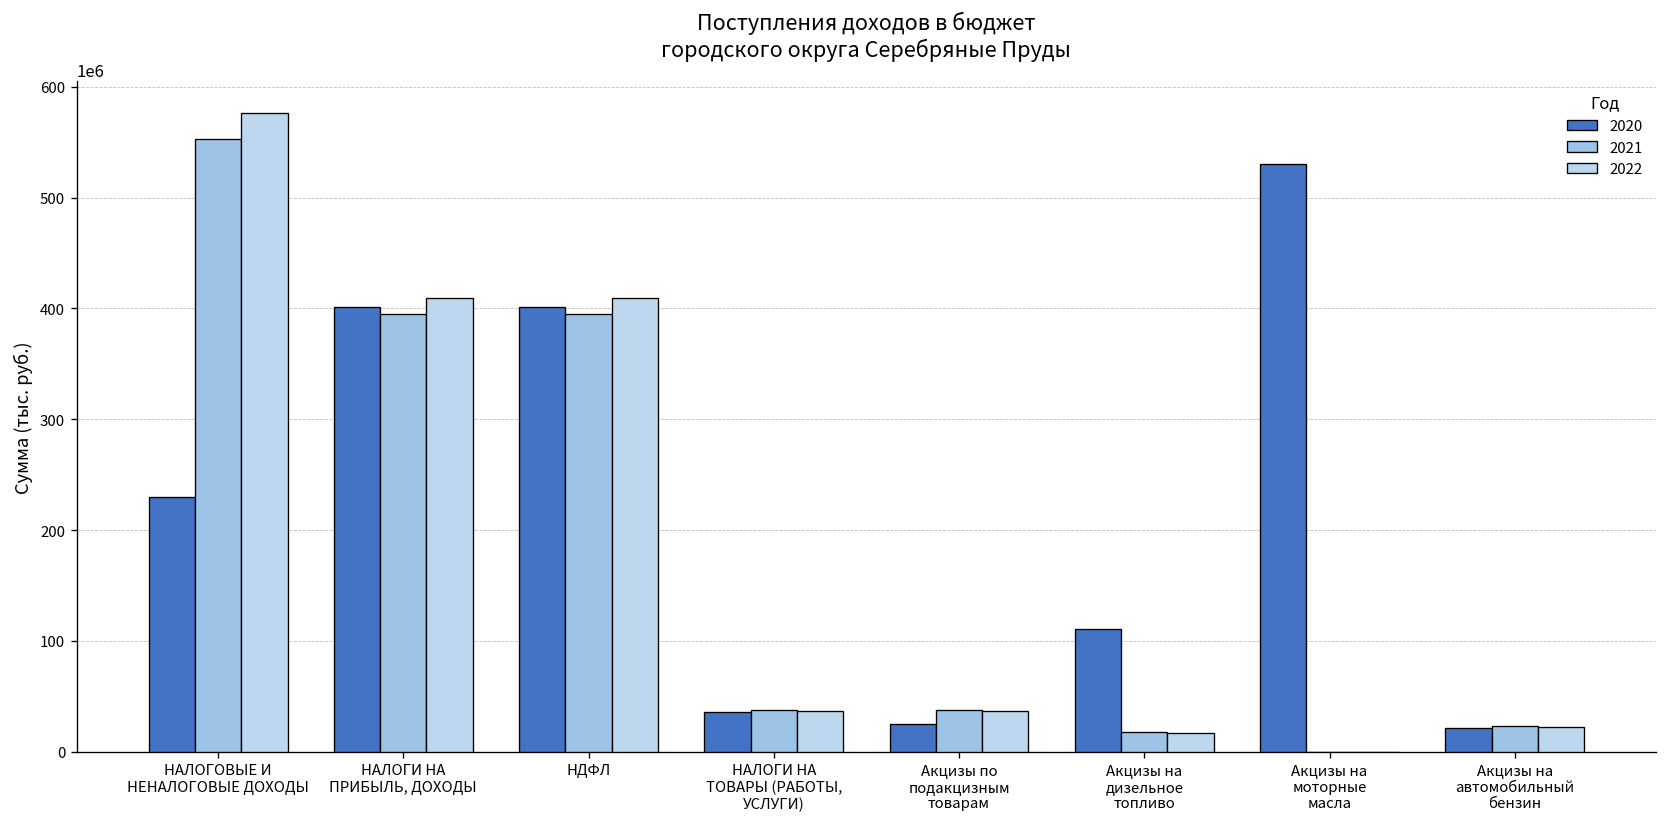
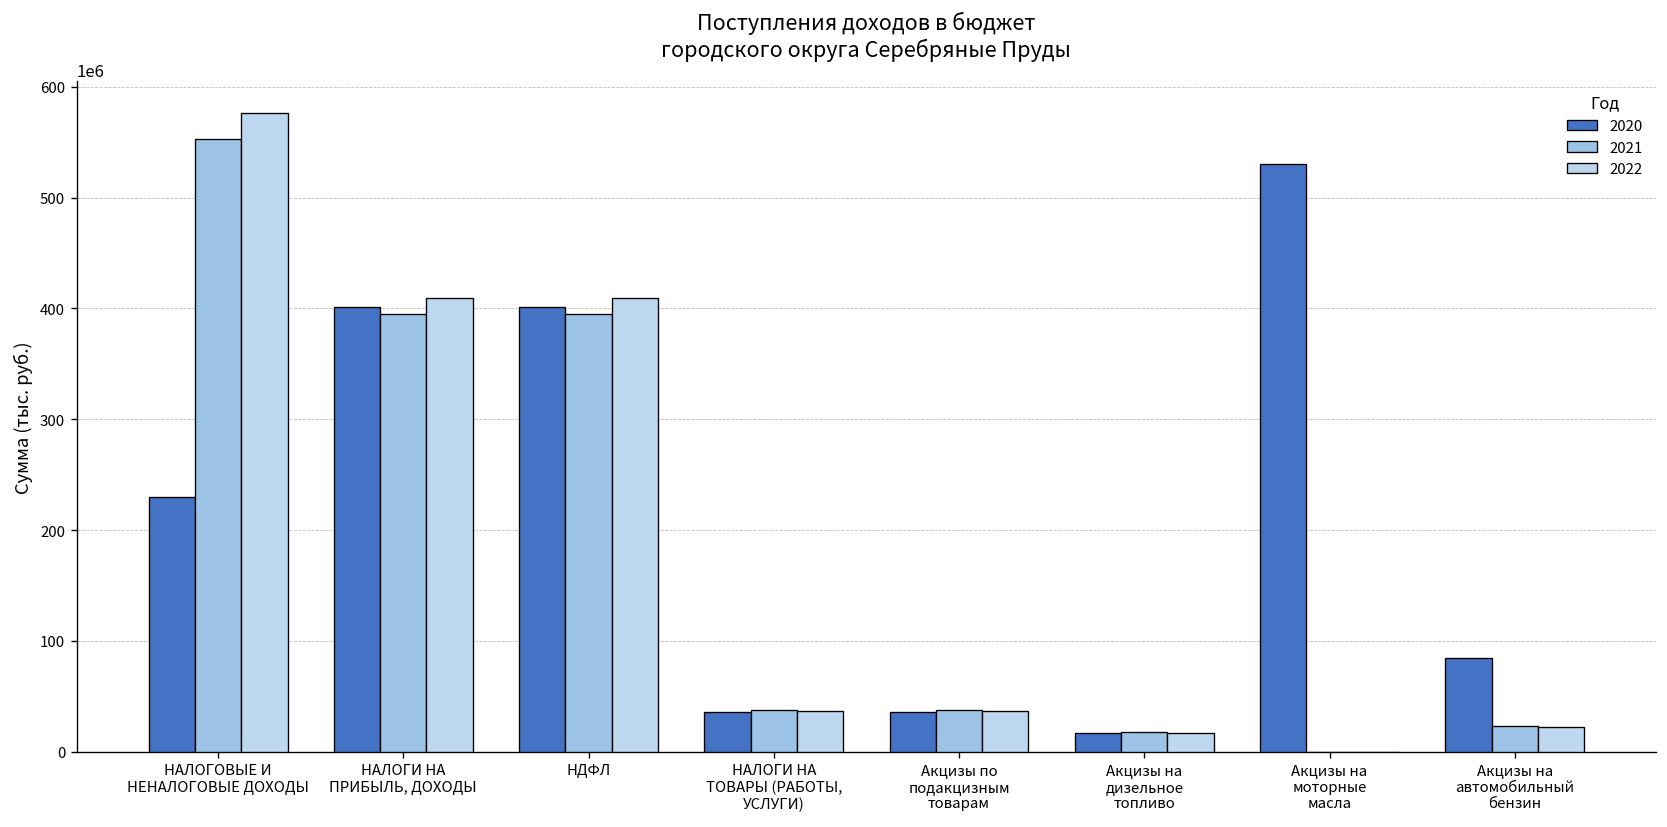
  {
    "2020": {
      "НАЛОГОВЫЕ И НЕНАЛОГОВЫЕ ДОХОДЫ": 230000000,
      "НАЛОГИ НА ПРИБЫЛЬ, ДОХОДЫ": 400000000,
      "НДФЛ": 400000000,
      "НАЛОГИ НА ТОВАРЫ (РАБОТЫ, УСЛУГИ)": 40000000,
-     "Акцизы по подакцизным товарам": 30000000,
-     "Акцизы на дизельное топливо": 110000000,
+     "Акцизы по подакцизным товарам": 40000000,
+     "Акцизы на дизельное топливо": 20000000,
      "Акцизы на моторные масла": 530000000,
-     "Акцизы на автомобильный бензин": 20000000
+     "Акцизы на автомобильный бензин": 80000000
    }
  }
